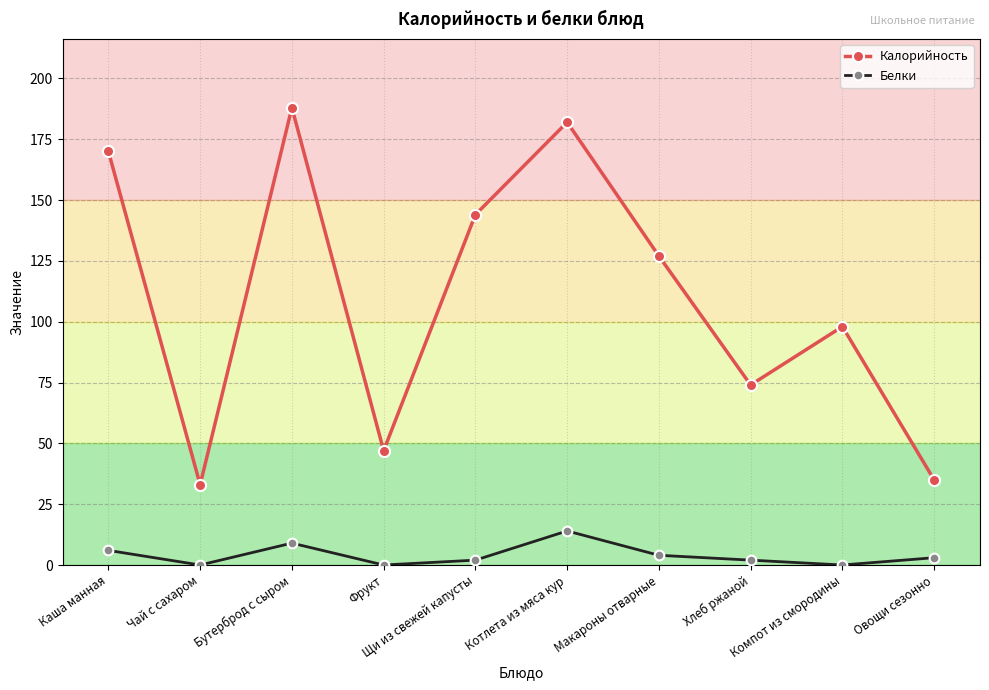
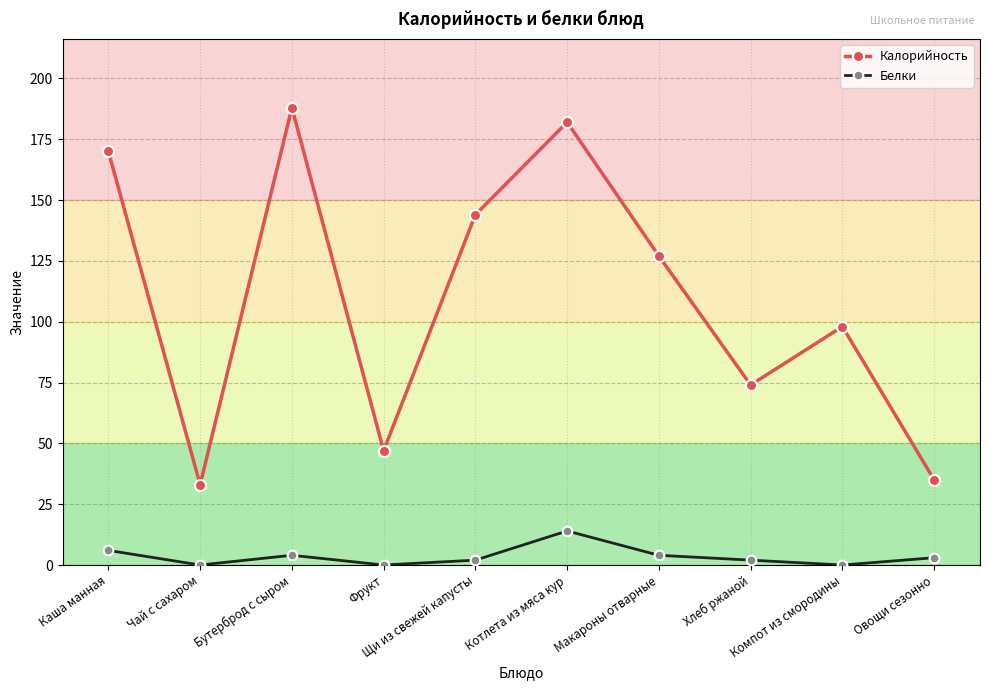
  {
    "Калорийность": {
      "Каша манная": 170,
      "Чай с сахаром": 33,
      "Бутерброд с сыром": 188,
      "Фрукт": 47,
      "Щи из свежей капусты": 144,
      "Котлета из мяса кур": 182,
      "Макароны отварные": 127,
      "Хлеб ржаной": 74,
      "Компот из смородины": 98,
      "Овощи сезонно": 35
    },
    "Белки": {
      "Каша манная": 6,
      "Чай с сахаром": 0,
-     "Бутерброд с сыром": 9,
+     "Бутерброд с сыром": 4,
      "Фрукт": 0,
      "Щи из свежей капусты": 2,
      "Котлета из мяса кур": 14,
      "Макароны отварные": 4,
      "Хлеб ржаной": 2,
      "Компот из смородины": 0,
      "Овощи сезонно": 3
    }
  }
